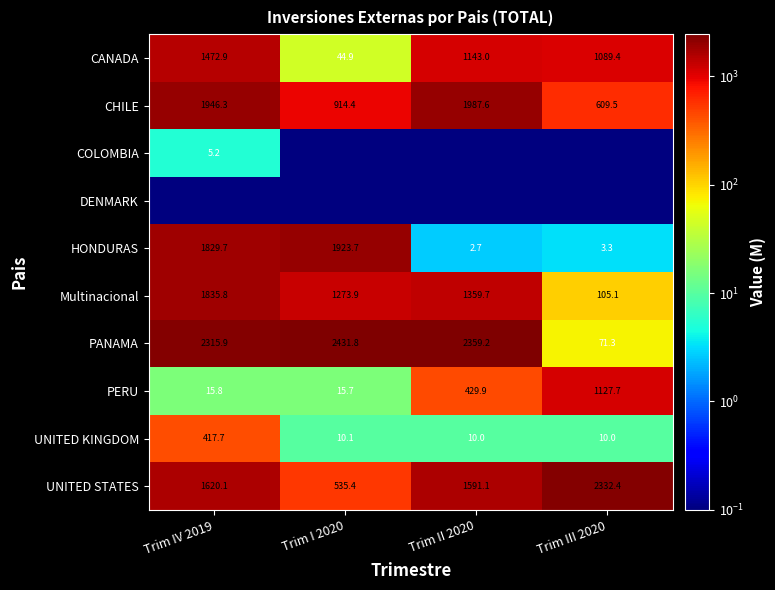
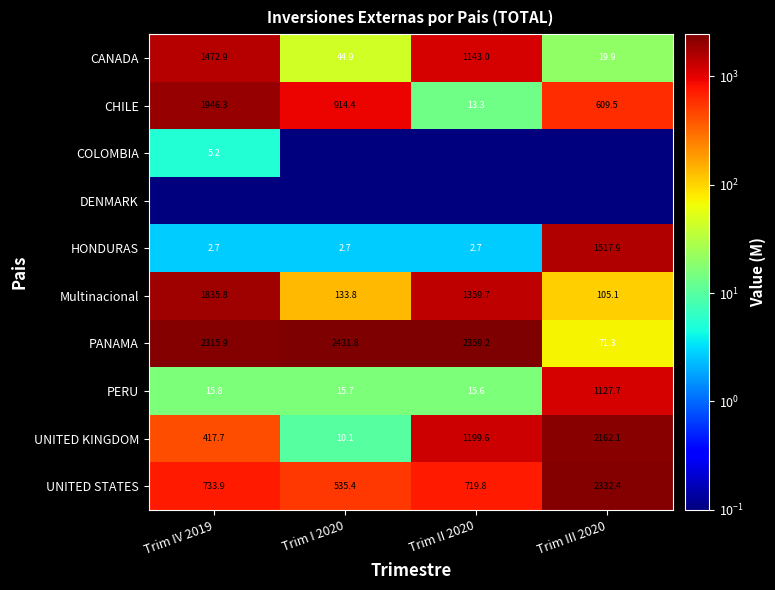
  {
    "CANADA": {
      "Trim IV 2019": 1472.9,
      "Trim I 2020": 44.9,
      "Trim II 2020": 1143.0,
-     "Trim III 2020": 1089.4
+     "Trim III 2020": 19.9
    },
    "CHILE": {
      "Trim IV 2019": 1946.3,
      "Trim I 2020": 914.4,
-     "Trim II 2020": 1987.6,
+     "Trim II 2020": 13.3,
      "Trim III 2020": 609.5
    },
    "COLOMBIA": {
      "Trim IV 2019": 5.2
    },
    "HONDURAS": {
-     "Trim IV 2019": 1829.7,
-     "Trim I 2020": 1923.7,
+     "Trim IV 2019": 2.7,
+     "Trim I 2020": 2.7,
      "Trim II 2020": 2.7,
-     "Trim III 2020": 3.3
+     "Trim III 2020": 1517.9
    },
    "Multinacional": {
      "Trim IV 2019": 1835.8,
-     "Trim I 2020": 1273.9,
+     "Trim I 2020": 133.8,
      "Trim II 2020": 1359.7,
      "Trim III 2020": 105.1
    },
    "PANAMA": {
      "Trim IV 2019": 2315.9,
      "Trim I 2020": 2431.8,
      "Trim II 2020": 2359.2,
      "Trim III 2020": 71.3
    },
    "PERU": {
      "Trim IV 2019": 15.8,
      "Trim I 2020": 15.7,
-     "Trim II 2020": 429.9,
+     "Trim II 2020": 15.6,
      "Trim III 2020": 1127.7
    },
    "UNITED KINGDOM": {
      "Trim IV 2019": 417.7,
      "Trim I 2020": 10.1,
-     "Trim II 2020": 10.0,
-     "Trim III 2020": 10.0
+     "Trim II 2020": 1199.6,
+     "Trim III 2020": 2162.1
    },
    "UNITED STATES": {
-     "Trim IV 2019": 1620.1,
+     "Trim IV 2019": 733.9,
      "Trim I 2020": 535.4,
-     "Trim II 2020": 1591.1,
+     "Trim II 2020": 719.8,
      "Trim III 2020": 2332.4
    }
  }
